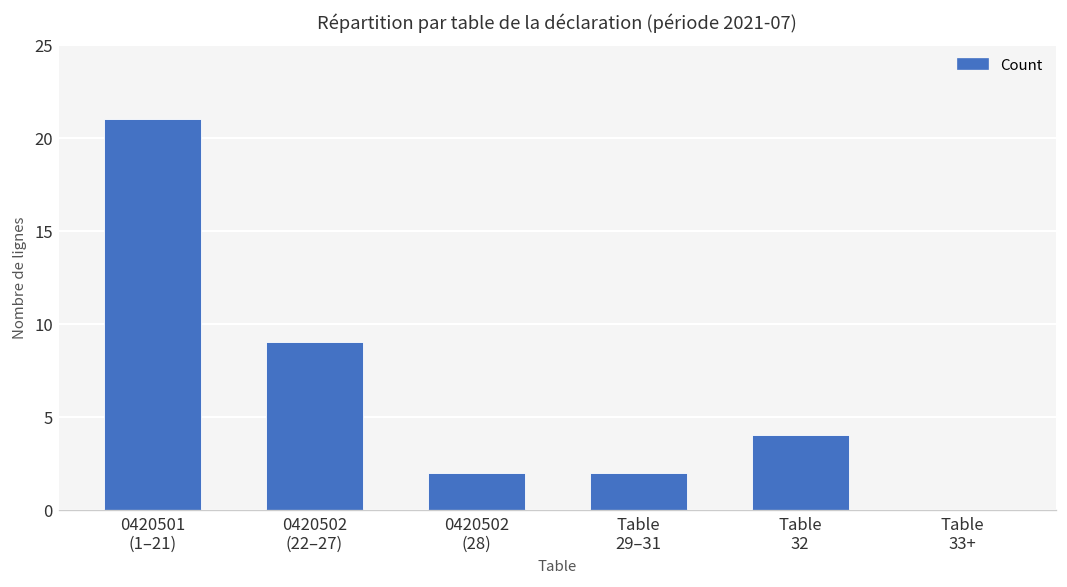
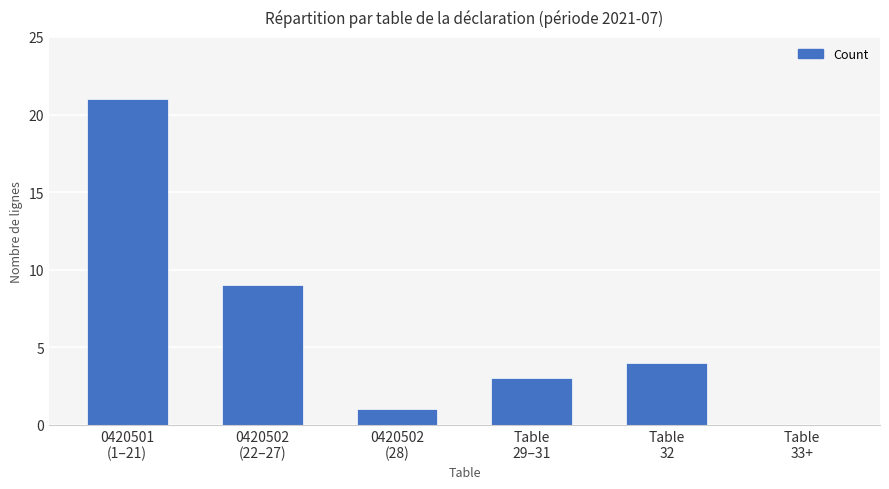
  {
    "0420501 (1–21)": 21,
    "0420502 (22–27)": 9,
-   "0420502 (28)": 2,
-   "Table 29–31": 2,
+   "0420502 (28)": 1,
+   "Table 29–31": 3,
    "Table 32": 4,
    "Table 33+": 0
  }
